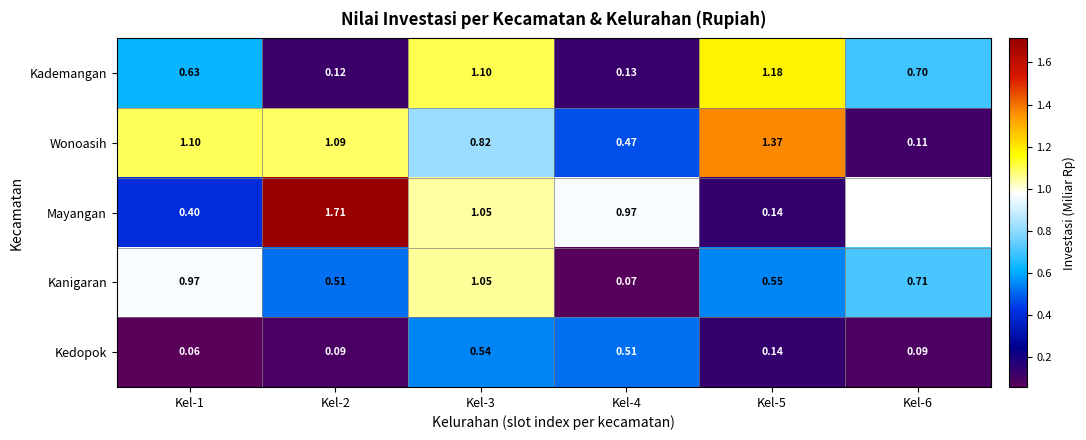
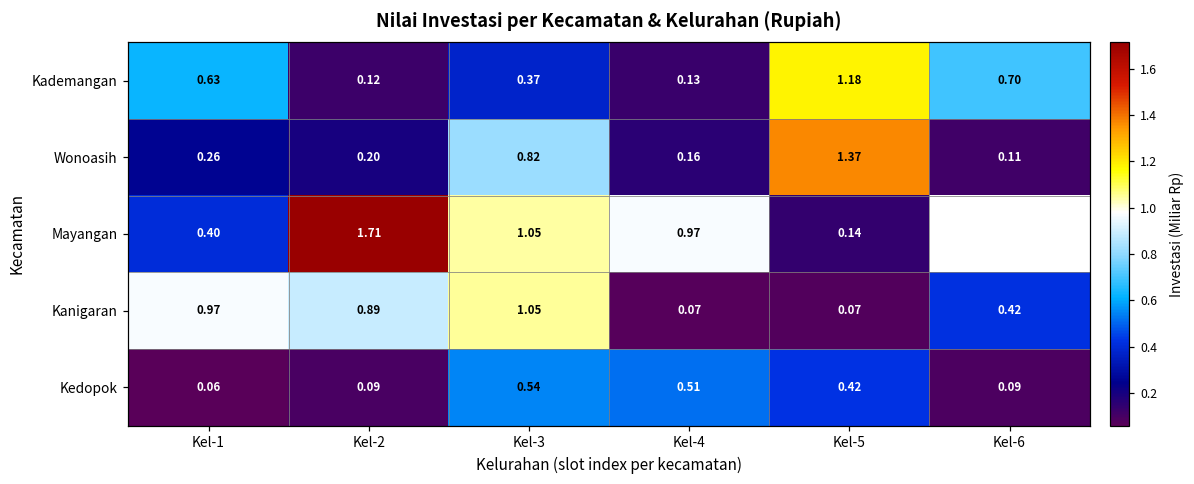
  {
    "Kademangan": {
      "Kel-1": 0.63,
      "Kel-2": 0.12,
-     "Kel-3": 1.10,
+     "Kel-3": 0.37,
      "Kel-4": 0.13,
      "Kel-5": 1.18,
      "Kel-6": 0.70
    },
    "Wonoasih": {
-     "Kel-1": 1.10,
-     "Kel-2": 1.09,
+     "Kel-1": 0.26,
+     "Kel-2": 0.20,
      "Kel-3": 0.82,
-     "Kel-4": 0.47,
+     "Kel-4": 0.16,
      "Kel-5": 1.37,
      "Kel-6": 0.11
    },
    "Mayangan": {
      "Kel-1": 0.40,
      "Kel-2": 1.71,
      "Kel-3": 1.05,
      "Kel-4": 0.97,
      "Kel-5": 0.14
    },
    "Kanigaran": {
      "Kel-1": 0.97,
-     "Kel-2": 0.51,
+     "Kel-2": 0.89,
      "Kel-3": 1.05,
      "Kel-4": 0.07,
-     "Kel-5": 0.55,
-     "Kel-6": 0.71
+     "Kel-5": 0.07,
+     "Kel-6": 0.42
    },
    "Kedopok": {
      "Kel-1": 0.06,
      "Kel-2": 0.09,
      "Kel-3": 0.54,
      "Kel-4": 0.51,
-     "Kel-5": 0.14,
+     "Kel-5": 0.42,
      "Kel-6": 0.09
    }
  }
